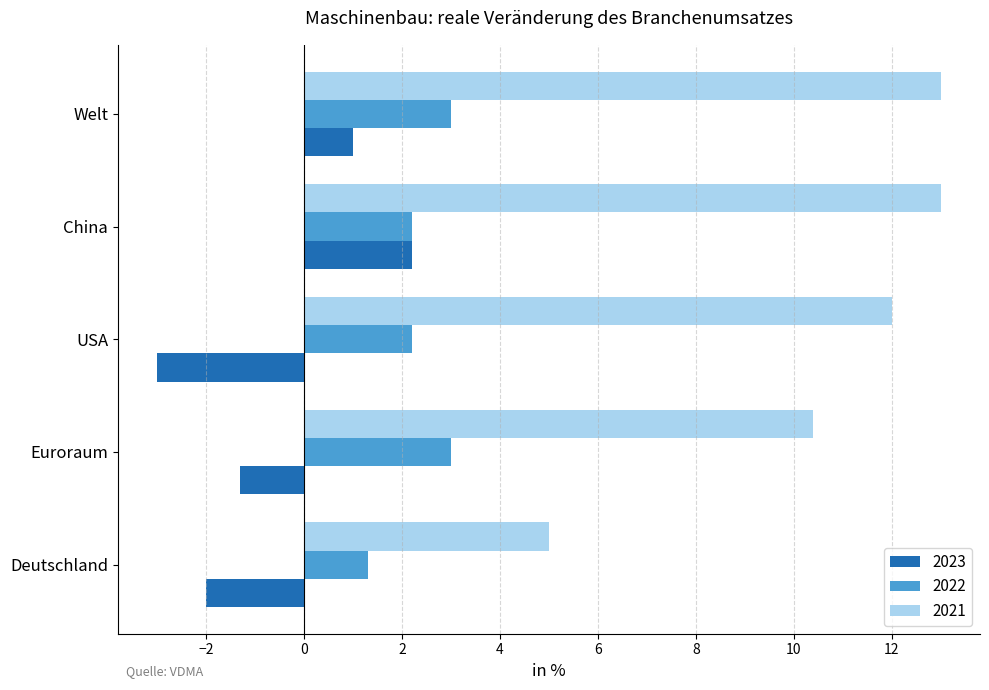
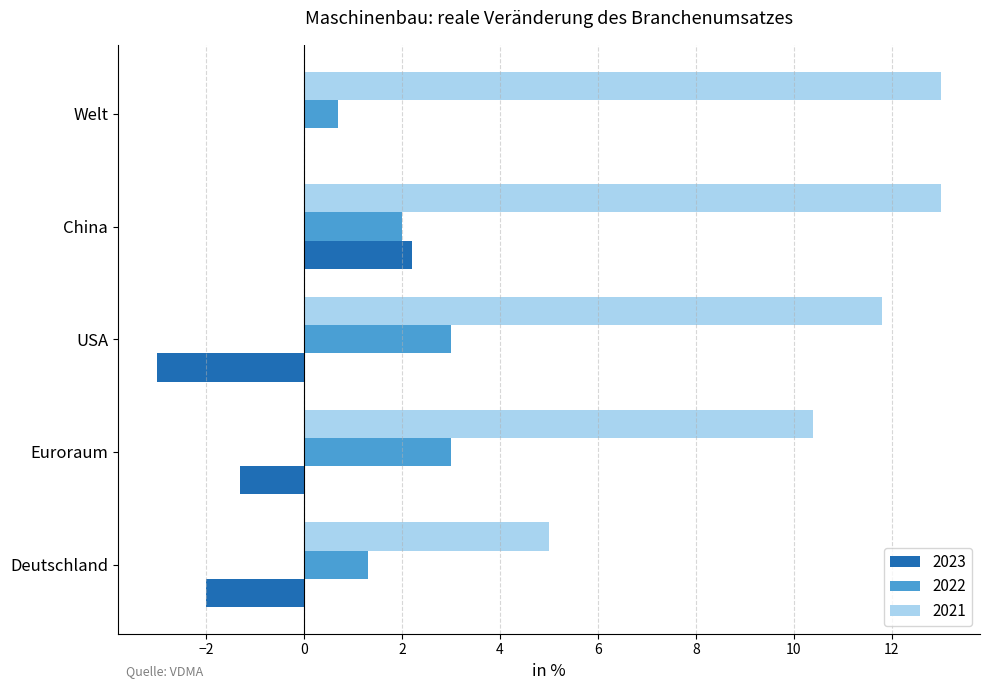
  {
    "2023": {
-     "Welt": 1,
+     "Welt": 0,
      "China": 2.2,
      "USA": -3,
      "Euroraum": -1.3,
      "Deutschland": -2
    },
    "2022": {
-     "Welt": 3.0,
-     "China": 2.2,
-     "USA": 2.2,
+     "Welt": 0.7,
+     "China": 2.0,
+     "USA": 3.0,
      "Euroraum": 3.0,
      "Deutschland": 1.3
    },
    "2021": {
      "Welt": 13.0,
      "China": 13.0,
-     "USA": 12.0,
+     "USA": 11.8,
      "Euroraum": 10.4,
      "Deutschland": 5.0
    }
  }
